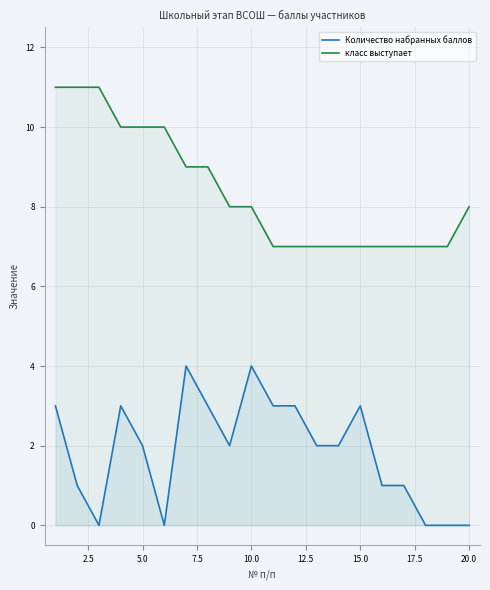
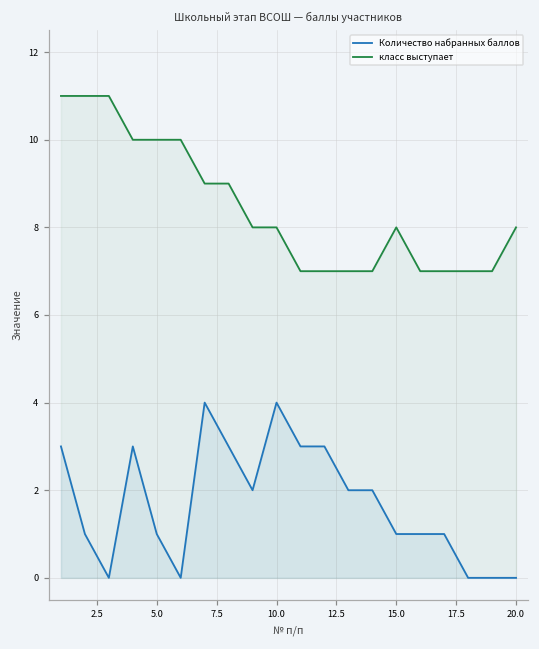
  {
    "Количество набранных баллов": {
-     "5.0": 2,
+     "5.0": 1,
      "10.0": 4,
-     "15.0": 3,
+     "15.0": 1,
      "20.0": 0
    },
    "класс выступает": {
      "5.0": 10,
      "10.0": 8,
-     "15.0": 7,
+     "15.0": 8,
      "20.0": 8
    }
  }
